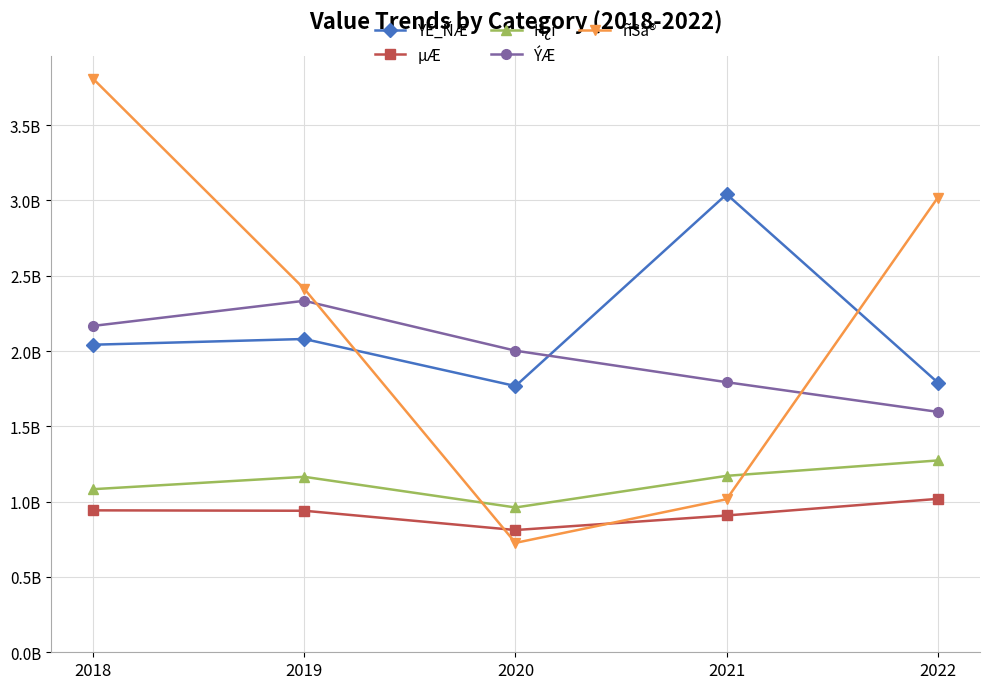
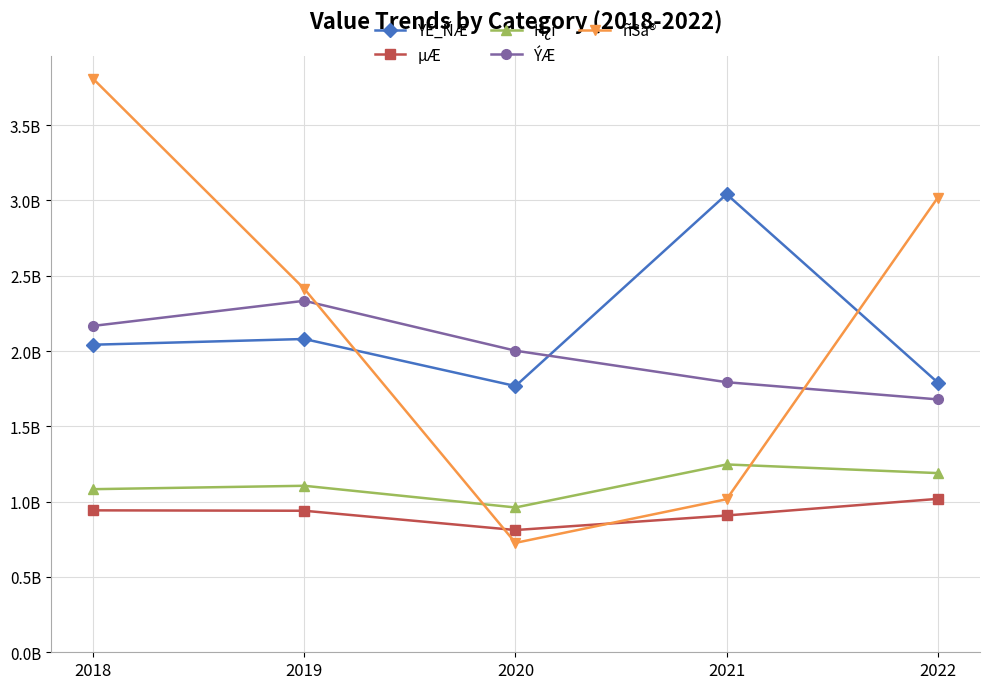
  {
    "YE_ÑÆ": {
      "2018": 2040000000,
      "2019": 2080000000,
      "2020": 1770000000,
      "2021": 3040000000,
      "2022": 1790000000
    },
    "µÆ": {
      "2018": 940000000,
      "2019": 940000000,
      "2020": 810000000,
      "2021": 910000000,
      "2022": 1020000000
    },
    "H¿i": {
      "2018": 1080000000,
-     "2019": 1160000000,
+     "2019": 1110000000,
      "2020": 960000000,
-     "2021": 1170000000,
-     "2022": 1270000000
+     "2021": 1250000000,
+     "2022": 1190000000
    },
    "ÝÆ": {
      "2018": 2170000000,
      "2019": 2330000000,
      "2020": 2000000000,
      "2021": 1790000000,
-     "2022": 1600000000
+     "2022": 1680000000
    },
    "ñSà®": {
      "2018": 3810000000,
      "2019": 2410000000,
      "2020": 730000000,
      "2021": 1020000000,
      "2022": 3020000000
    }
  }
